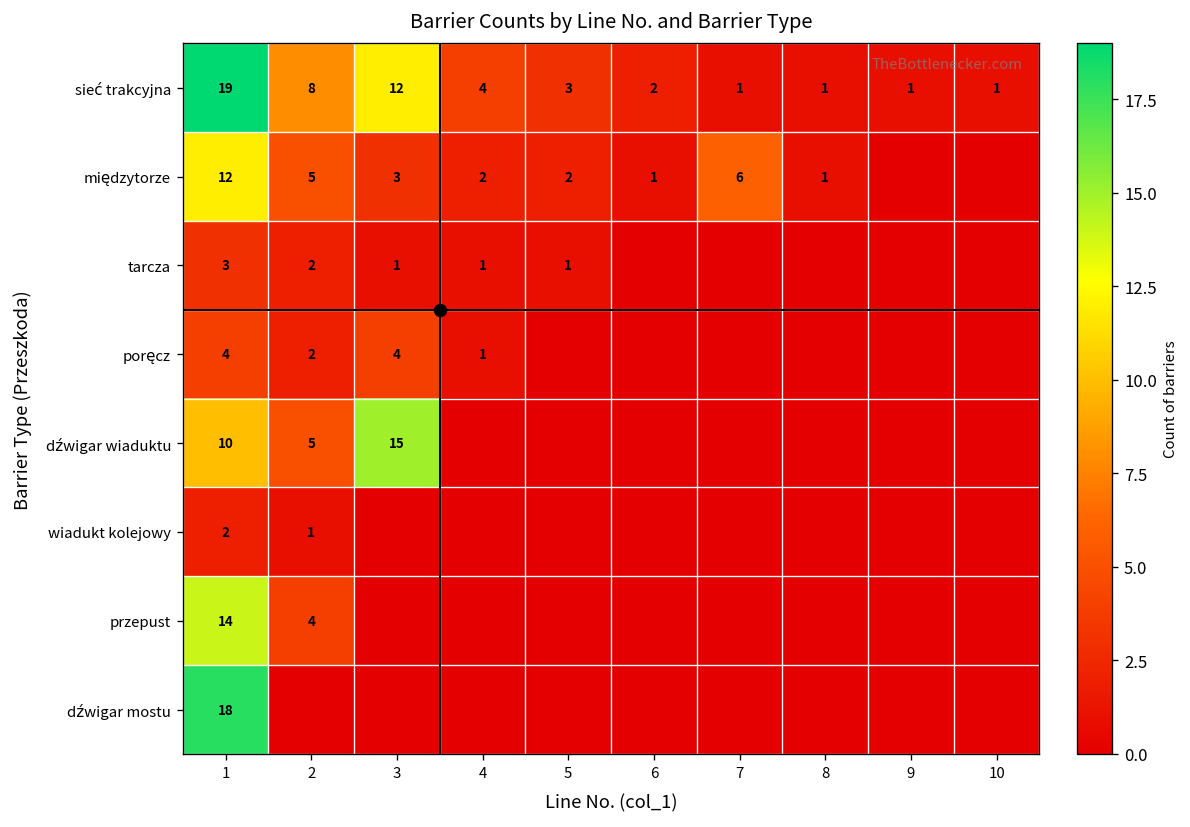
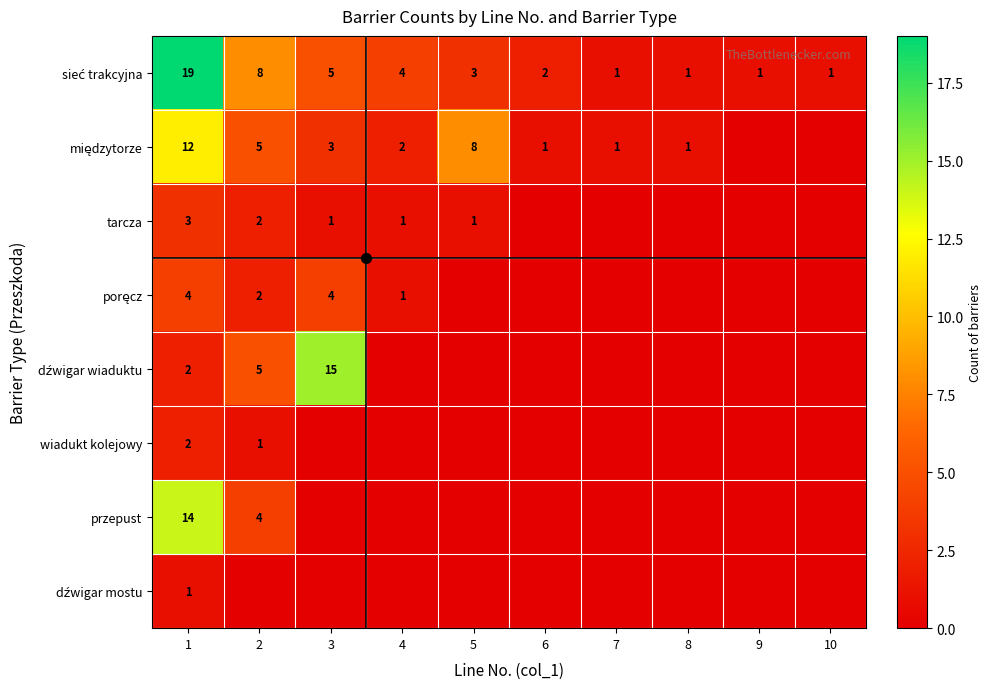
  {
    "sieć trakcyjna": {
      "1": 19,
      "2": 8,
-     "3": 12,
+     "3": 5,
      "4": 4,
      "5": 3,
      "6": 2,
      "7": 1,
      "8": 1,
      "10": 1
    },
    "międzytorze": {
      "1": 12,
      "2": 5,
      "3": 3,
      "4": 2,
-     "5": 2,
+     "5": 8,
      "6": 1,
-     "7": 6,
+     "7": 1,
      "8": 1
    },
    "tarcza": {
      "1": 3,
      "2": 2,
      "3": 1,
      "4": 1,
      "5": 1
    },
    "poręcz": {
      "1": 4,
      "2": 2,
      "3": 4,
      "4": 1
    },
    "dźwigar wiaduktu": {
-     "1": 10,
+     "1": 2,
      "2": 5,
      "3": 15
    },
    "wiadukt kolejowy": {
      "1": 2,
      "2": 1
    },
    "przepust": {
      "1": 14,
      "2": 4
    },
    "dźwigar mostu": {
-     "1": 18
+     "1": 1
    }
  }
